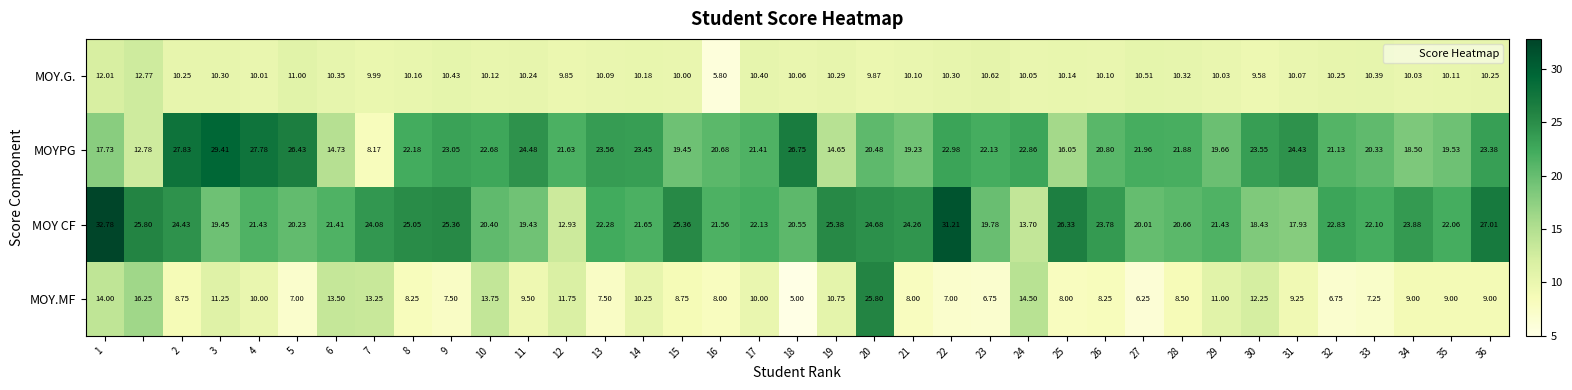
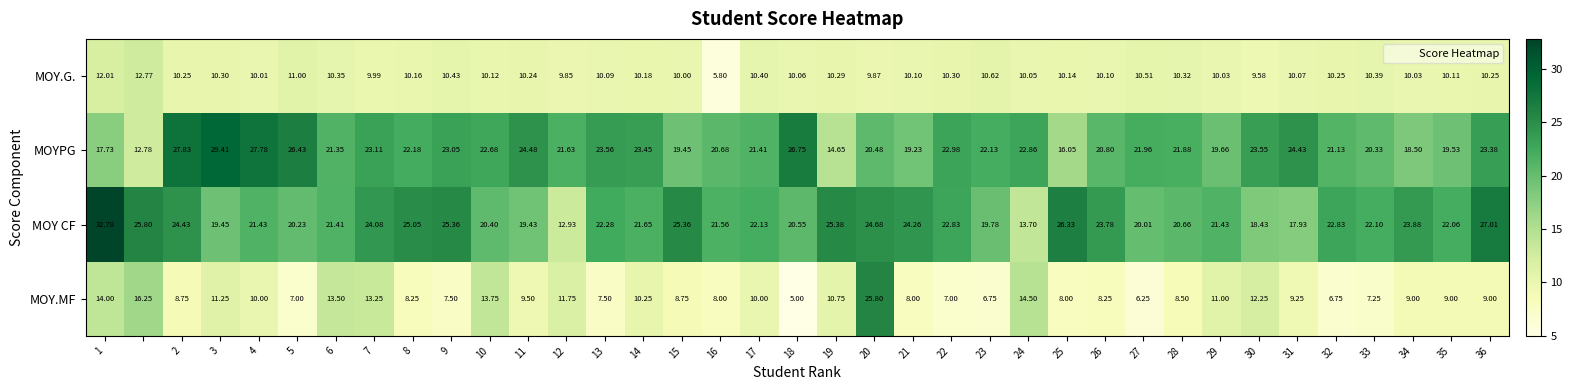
  {
    "MOY.G.": {
      "1": 12.01,
      "2": 10.25,
      "3": 10.30,
      "4": 10.01,
      "5": 11.00,
      "6": 10.35,
      "7": 9.99,
      "8": 10.16,
      "9": 10.43,
      "10": 10.12,
      "11": 10.24,
      "12": 9.85,
      "13": 10.09,
      "14": 10.18,
      "15": 10.00,
      "16": 5.80,
      "17": 10.40,
      "18": 10.06,
      "19": 10.29,
      "20": 9.87,
      "21": 10.10,
      "22": 10.30,
      "23": 10.62,
      "24": 10.05,
      "25": 10.14,
      "26": 10.10,
      "27": 10.51,
      "28": 10.32,
      "29": 10.03,
      "30": 9.58,
      "31": 10.07,
      "32": 10.25,
      "33": 10.39,
      "34": 10.03,
      "35": 10.11,
      "36": 10.25
    },
    "MOYPG": {
      "1": 17.73,
      "2": 27.83,
      "3": 29.41,
      "4": 27.78,
      "5": 26.43,
-     "6": 14.73,
-     "7": 8.17,
+     "6": 21.35,
+     "7": 23.11,
      "8": 22.18,
      "9": 23.05,
      "10": 22.68,
      "11": 24.48,
      "12": 21.63,
      "13": 23.56,
      "14": 23.45,
      "15": 19.45,
      "16": 20.68,
      "17": 21.41,
      "18": 26.75,
      "19": 14.65,
      "20": 20.48,
      "21": 19.23,
      "22": 22.98,
      "23": 22.13,
      "24": 22.86,
      "25": 16.05,
      "26": 20.80,
      "27": 21.96,
      "28": 21.88,
      "29": 19.66,
      "30": 23.55,
      "31": 24.43,
      "32": 21.13,
      "33": 20.33,
      "34": 18.50,
      "35": 19.53,
      "36": 23.38
    },
    "MOY CF": {
      "1": 32.78,
      "2": 24.43,
      "3": 19.45,
      "4": 21.43,
      "5": 20.23,
      "6": 21.41,
      "7": 24.08,
      "8": 25.05,
      "9": 25.36,
      "10": 20.40,
      "11": 19.43,
      "12": 12.93,
      "13": 22.28,
      "14": 21.65,
      "15": 25.36,
      "16": 21.56,
      "17": 22.13,
      "18": 20.55,
      "19": 25.38,
      "20": 24.68,
      "21": 24.26,
-     "22": 31.21,
+     "22": 22.83,
      "23": 19.78,
      "24": 13.70,
      "25": 26.33,
      "26": 23.78,
      "27": 20.01,
      "28": 20.66,
      "29": 21.43,
      "30": 18.43,
      "31": 17.93,
      "32": 22.83,
      "33": 22.10,
      "34": 23.88,
      "35": 22.06,
      "36": 27.01
    },
    "MOY.MF": {
      "1": 14.00,
      "2": 8.75,
      "3": 11.25,
      "4": 10.00,
      "5": 7.00,
      "6": 13.50,
      "7": 13.25,
      "8": 8.25,
      "9": 7.50,
      "10": 13.75,
      "11": 9.50,
      "12": 11.75,
      "13": 7.50,
      "14": 10.25,
      "15": 8.75,
      "16": 8.00,
      "17": 10.00,
      "18": 5.00,
      "19": 10.75,
      "20": 25.80,
      "21": 8.00,
      "22": 7.00,
      "23": 6.75,
      "24": 14.50,
      "25": 8.00,
      "26": 8.25,
      "27": 6.25,
      "28": 8.50,
      "29": 11.00,
      "30": 12.25,
      "31": 9.25,
      "32": 6.75,
      "33": 7.25,
      "34": 9.00,
      "35": 9.00,
      "36": 9.00
    }
  }
